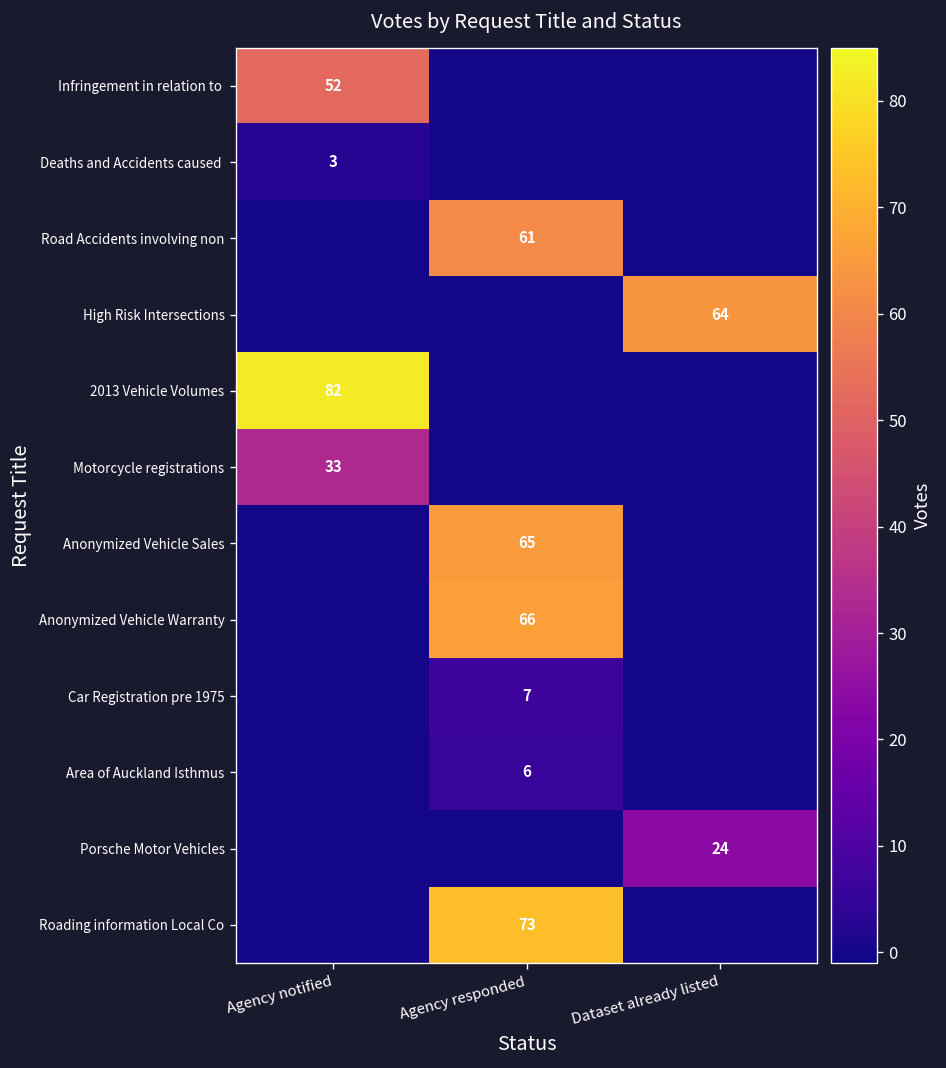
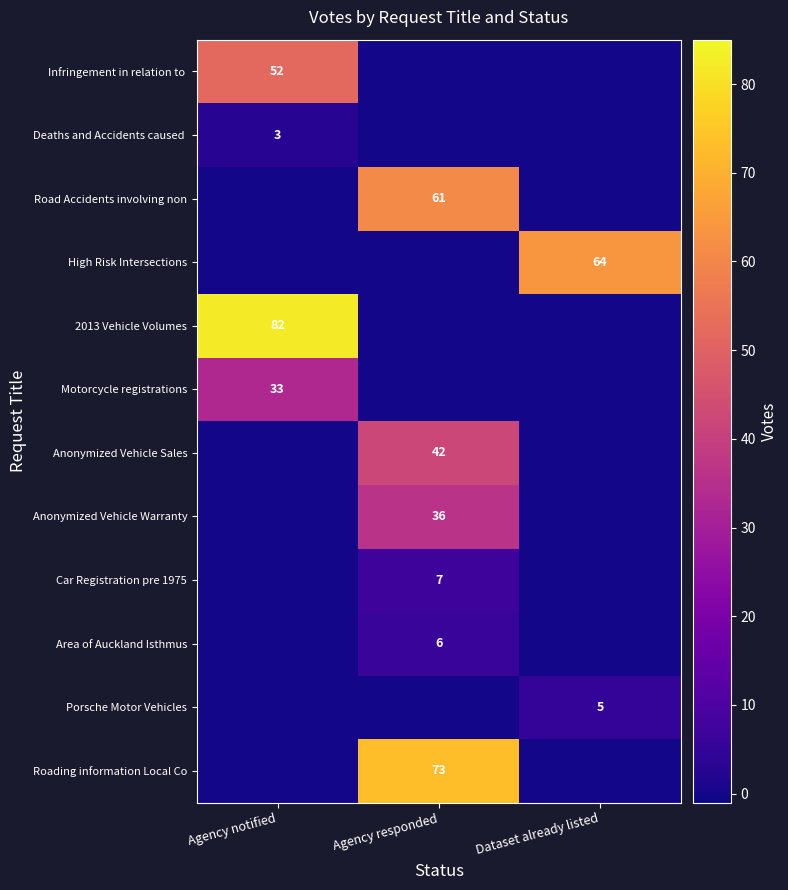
  {
    "Infringement in relation to": {
      "Agency notified": 52
    },
    "Deaths and Accidents caused": {
      "Agency notified": 3
    },
    "Road Accidents involving non": {
      "Agency responded": 61
    },
    "High Risk Intersections": {
      "Dataset already listed": 64
    },
    "2013 Vehicle Volumes": {
      "Agency notified": 82
    },
    "Motorcycle registrations": {
      "Agency notified": 33
    },
    "Anonymized Vehicle Sales": {
-     "Agency responded": 65
+     "Agency responded": 42
    },
    "Anonymized Vehicle Warranty": {
-     "Agency responded": 66
+     "Agency responded": 36
    },
    "Car Registration pre 1975": {
      "Agency responded": 7
    },
    "Area of Auckland Isthmus": {
      "Agency responded": 6
    },
    "Porsche Motor Vehicles": {
-     "Dataset already listed": 24
+     "Dataset already listed": 5
    },
    "Roading information Local Co": {
      "Agency responded": 73
    }
  }
